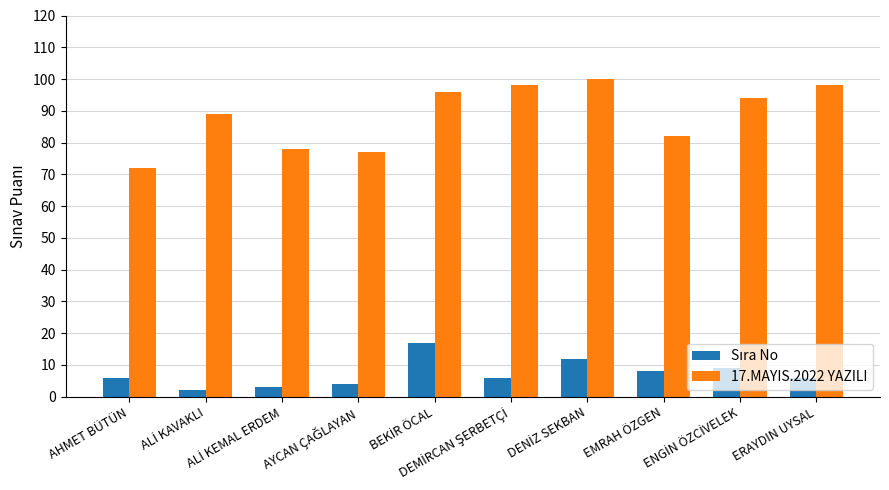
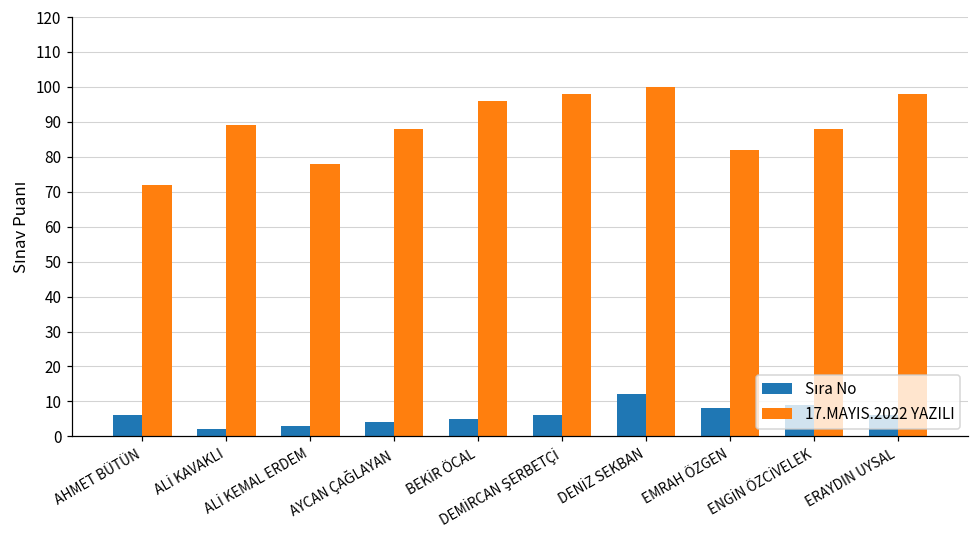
  {
    "Sıra No": {
      "AHMET BÜTÜN": 6,
      "ALİ KAVAKLI": 2,
      "ALİ KEMAL ERDEM": 3,
      "AYCAN ÇAĞLAYAN": 4,
-     "BEKİR ÖCAL": 17,
+     "BEKİR ÖCAL": 5,
      "DEMİRCAN ŞERBETÇİ": 6,
      "DENİZ SEKBAN": 12,
      "EMRAH ÖZGEN": 8
    },
    "17.MAYIS.2022 YAZILI": {
      "AHMET BÜTÜN": 72,
      "ALİ KAVAKLI": 89,
      "ALİ KEMAL ERDEM": 78,
-     "AYCAN ÇAĞLAYAN": 77,
+     "AYCAN ÇAĞLAYAN": 88,
      "BEKİR ÖCAL": 96,
      "DEMİRCAN ŞERBETÇİ": 98,
      "DENİZ SEKBAN": 100,
      "EMRAH ÖZGEN": 82,
-     "ENGİN ÖZCİVELEK": 94,
+     "ENGİN ÖZCİVELEK": 88,
      "ERAYDIN UYSAL": 98
    }
  }
